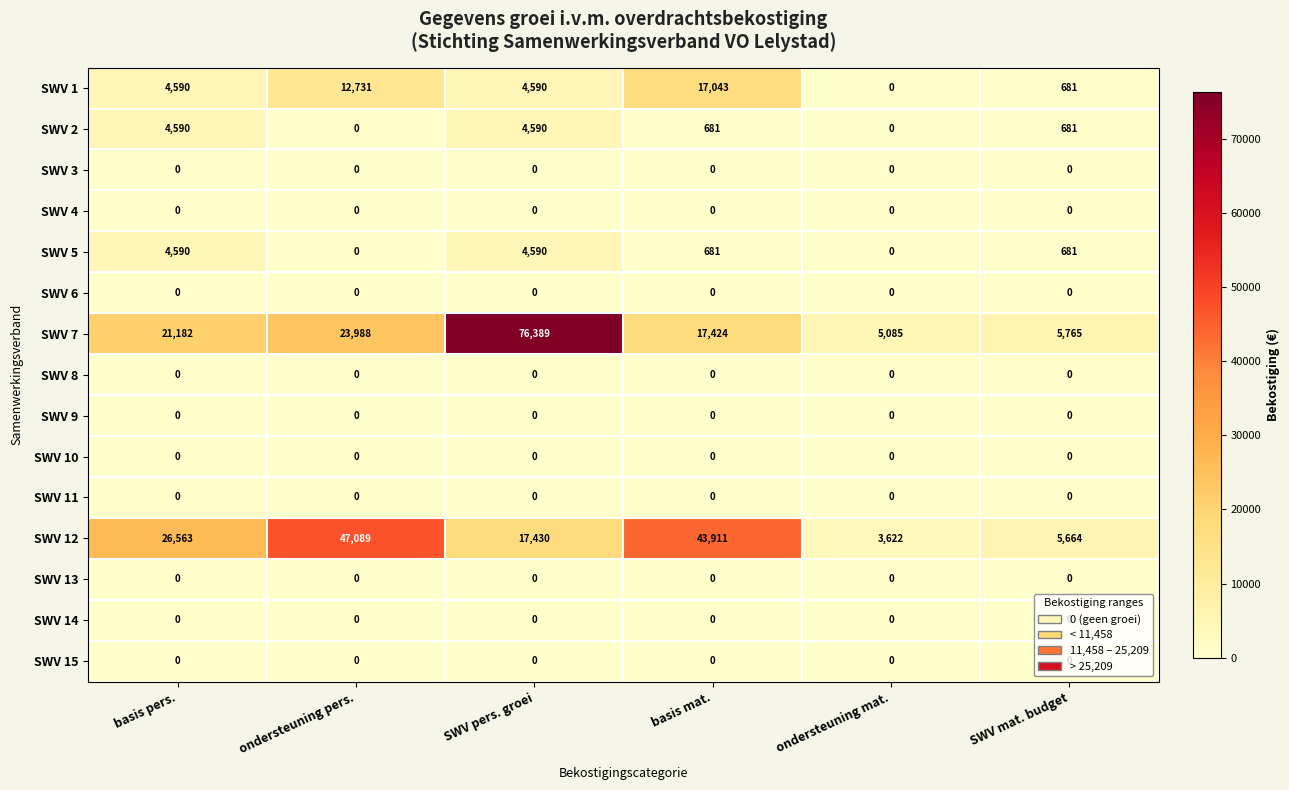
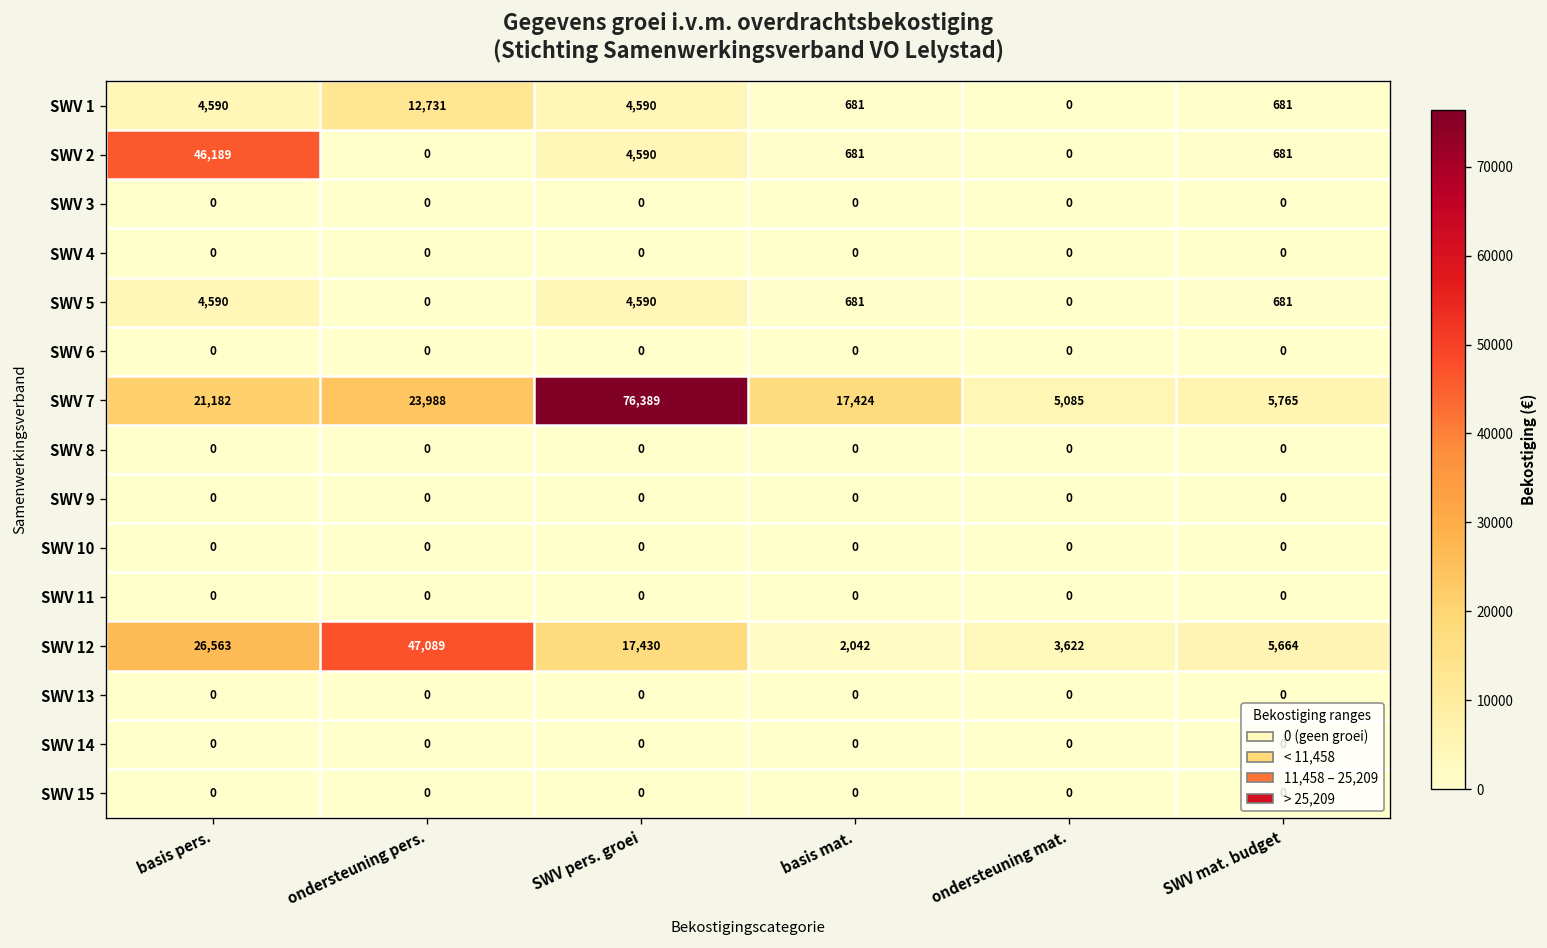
  {
    "SWV 1": {
      "basis pers.": "4,590",
      "ondersteuning pers.": "12,731",
      "SWV pers. groei": "4,590",
-     "basis mat.": "17,043",
+     "basis mat.": "681",
      "ondersteuning mat.": "0",
      "SWV mat. budget": "681"
    },
    "SWV 2": {
-     "basis pers.": "4,590",
+     "basis pers.": "46,189",
      "ondersteuning pers.": "0",
      "SWV pers. groei": "4,590",
      "basis mat.": "681",
      "ondersteuning mat.": "0",
      "SWV mat. budget": "681"
    },
    "SWV 3": {
      "basis pers.": "0",
      "ondersteuning pers.": "0",
      "SWV pers. groei": "0",
      "basis mat.": "0",
      "ondersteuning mat.": "0",
      "SWV mat. budget": "0"
    },
    "SWV 4": {
      "basis pers.": "0",
      "ondersteuning pers.": "0",
      "SWV pers. groei": "0",
      "basis mat.": "0",
      "ondersteuning mat.": "0",
      "SWV mat. budget": "0"
    },
    "SWV 5": {
      "basis pers.": "4,590",
      "ondersteuning pers.": "0",
      "SWV pers. groei": "4,590",
      "basis mat.": "681",
      "ondersteuning mat.": "0",
      "SWV mat. budget": "681"
    },
    "SWV 6": {
      "basis pers.": "0",
      "ondersteuning pers.": "0",
      "SWV pers. groei": "0",
      "basis mat.": "0",
      "ondersteuning mat.": "0",
      "SWV mat. budget": "0"
    },
    "SWV 7": {
      "basis pers.": "21,182",
      "ondersteuning pers.": "23,988",
      "SWV pers. groei": "76,389",
      "basis mat.": "17,424",
      "ondersteuning mat.": "5,085",
      "SWV mat. budget": "5,765"
    },
    "SWV 8": {
      "basis pers.": "0",
      "ondersteuning pers.": "0",
      "SWV pers. groei": "0",
      "basis mat.": "0",
      "ondersteuning mat.": "0",
      "SWV mat. budget": "0"
    },
    "SWV 9": {
      "basis pers.": "0",
      "ondersteuning pers.": "0",
      "SWV pers. groei": "0",
      "basis mat.": "0",
      "ondersteuning mat.": "0",
      "SWV mat. budget": "0"
    },
    "SWV 10": {
      "basis pers.": "0",
      "ondersteuning pers.": "0",
      "SWV pers. groei": "0",
      "basis mat.": "0",
      "ondersteuning mat.": "0",
      "SWV mat. budget": "0"
    },
    "SWV 11": {
      "basis pers.": "0",
      "ondersteuning pers.": "0",
      "SWV pers. groei": "0",
      "basis mat.": "0",
      "ondersteuning mat.": "0",
      "SWV mat. budget": "0"
    },
    "SWV 12": {
      "basis pers.": "26,563",
      "ondersteuning pers.": "47,089",
      "SWV pers. groei": "17,430",
-     "basis mat.": "43,911",
+     "basis mat.": "2,042",
      "ondersteuning mat.": "3,622",
      "SWV mat. budget": "5,664"
    },
    "SWV 13": {
      "basis pers.": "0",
      "ondersteuning pers.": "0",
      "SWV pers. groei": "0",
      "basis mat.": "0",
      "ondersteuning mat.": "0",
      "SWV mat. budget": "0"
    },
    "SWV 14": {
      "basis pers.": "0",
      "ondersteuning pers.": "0",
      "SWV pers. groei": "0",
      "basis mat.": "0",
      "ondersteuning mat.": "0"
    },
    "SWV 15": {
      "basis pers.": "0",
      "ondersteuning pers.": "0",
      "SWV pers. groei": "0",
      "basis mat.": "0",
      "ondersteuning mat.": "0"
    }
  }
